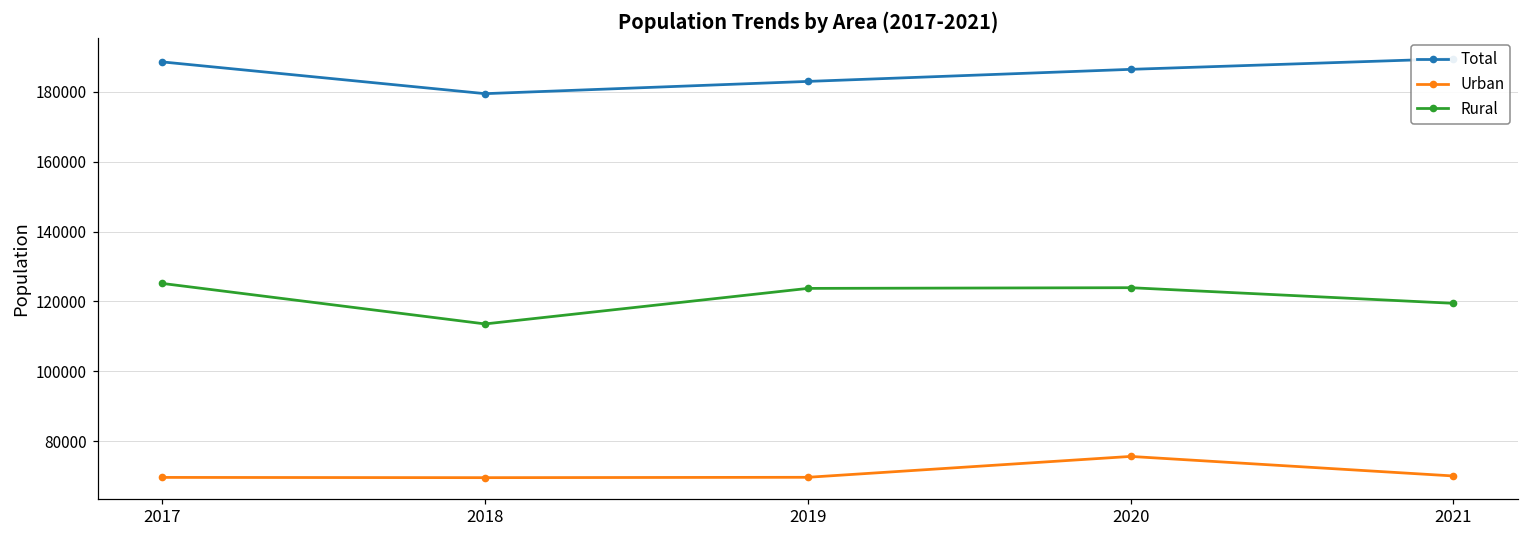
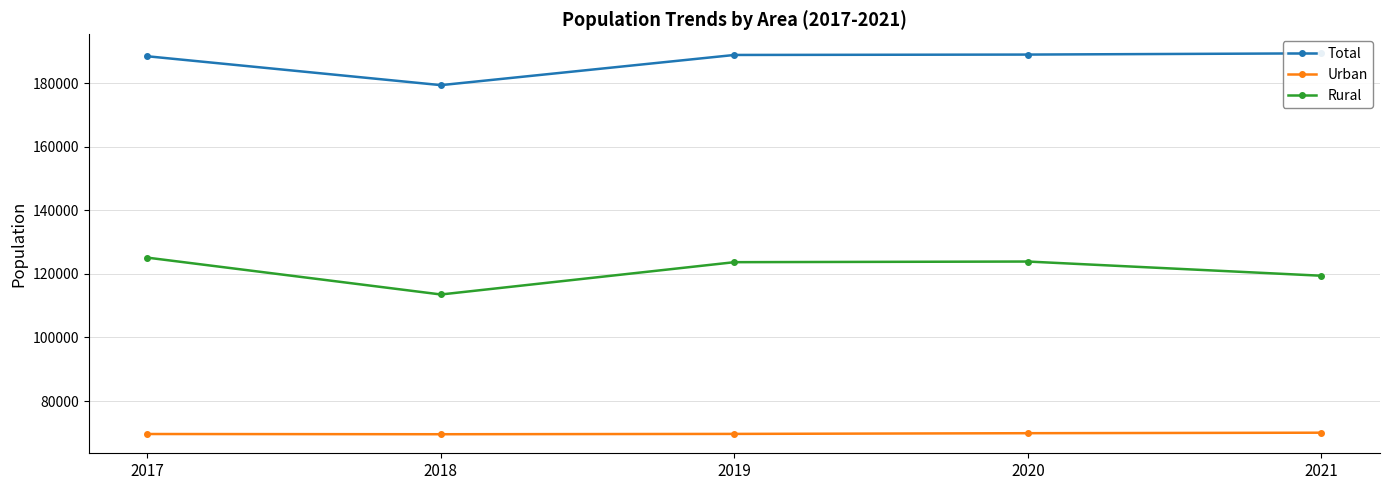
  {
    "Total": {
      "2017": 189000,
      "2018": 179000,
-     "2019": 183000,
-     "2020": 186000
+     "2019": 189000,
+     "2020": 189000
    },
    "Urban": {
      "2017": 70000,
      "2018": 70000,
      "2019": 70000,
-     "2020": 76000,
+     "2020": 70000,
      "2021": 70000
    },
    "Rural": {
      "2017": 125000,
      "2018": 114000,
      "2019": 124000,
      "2020": 124000,
      "2021": 119000
    }
  }
